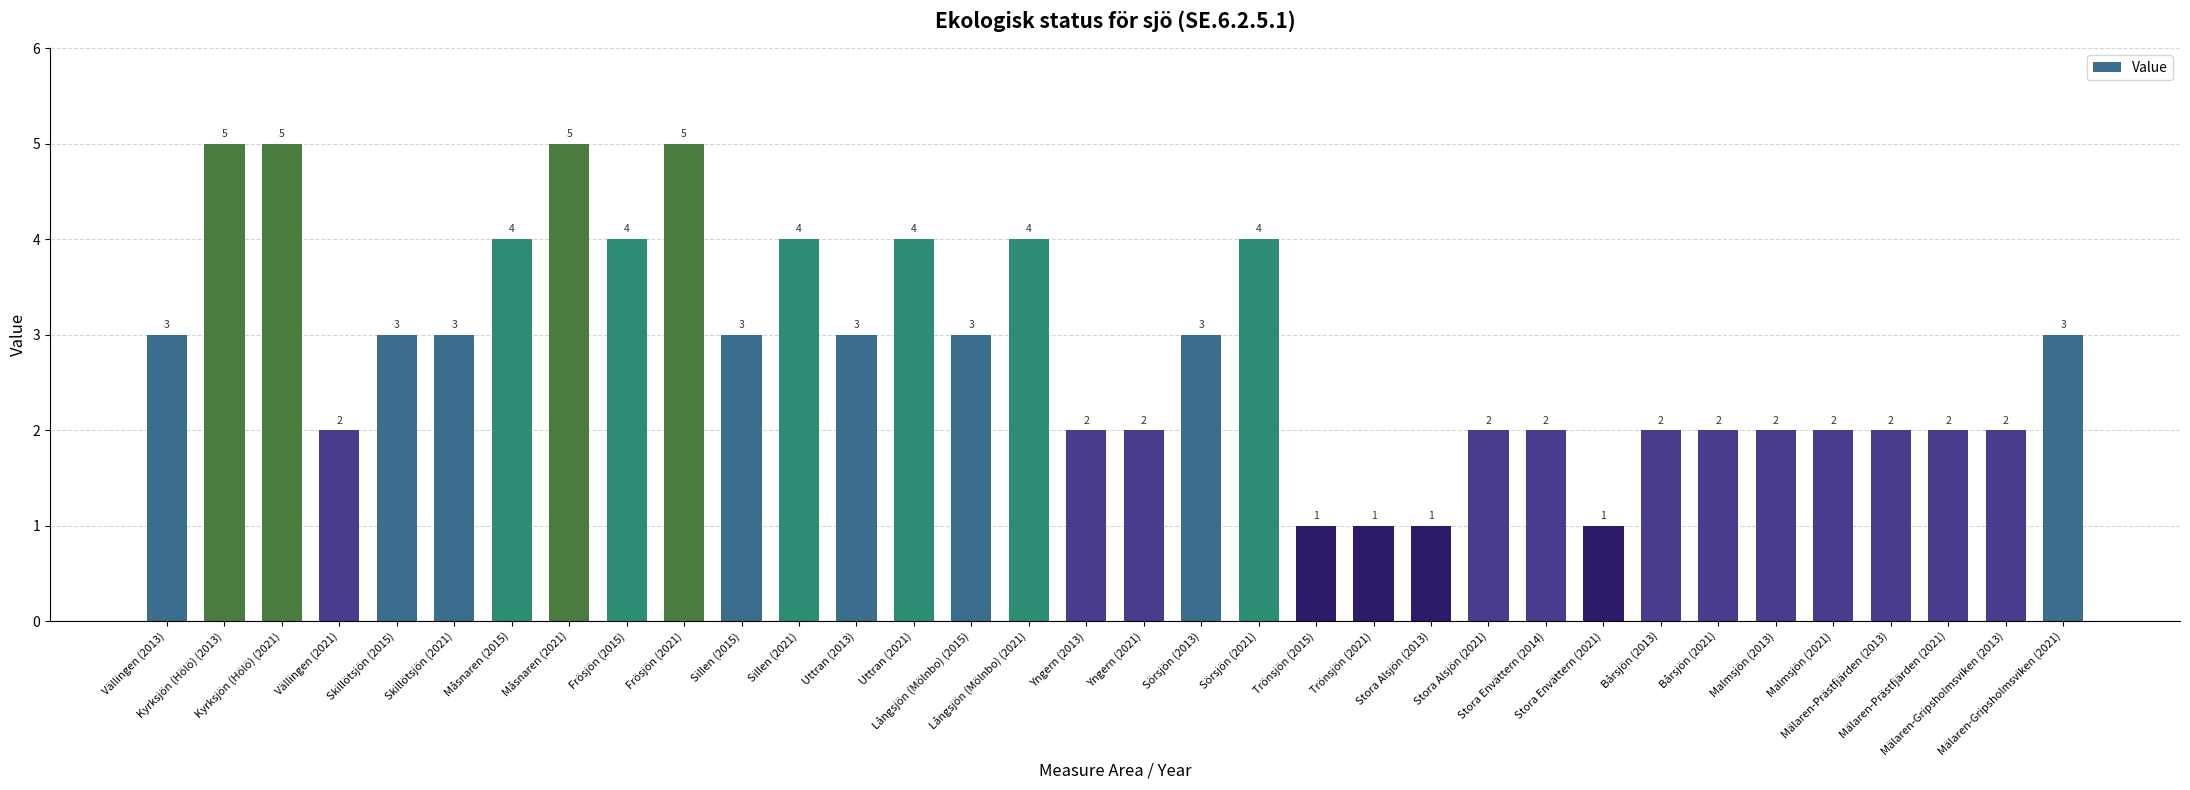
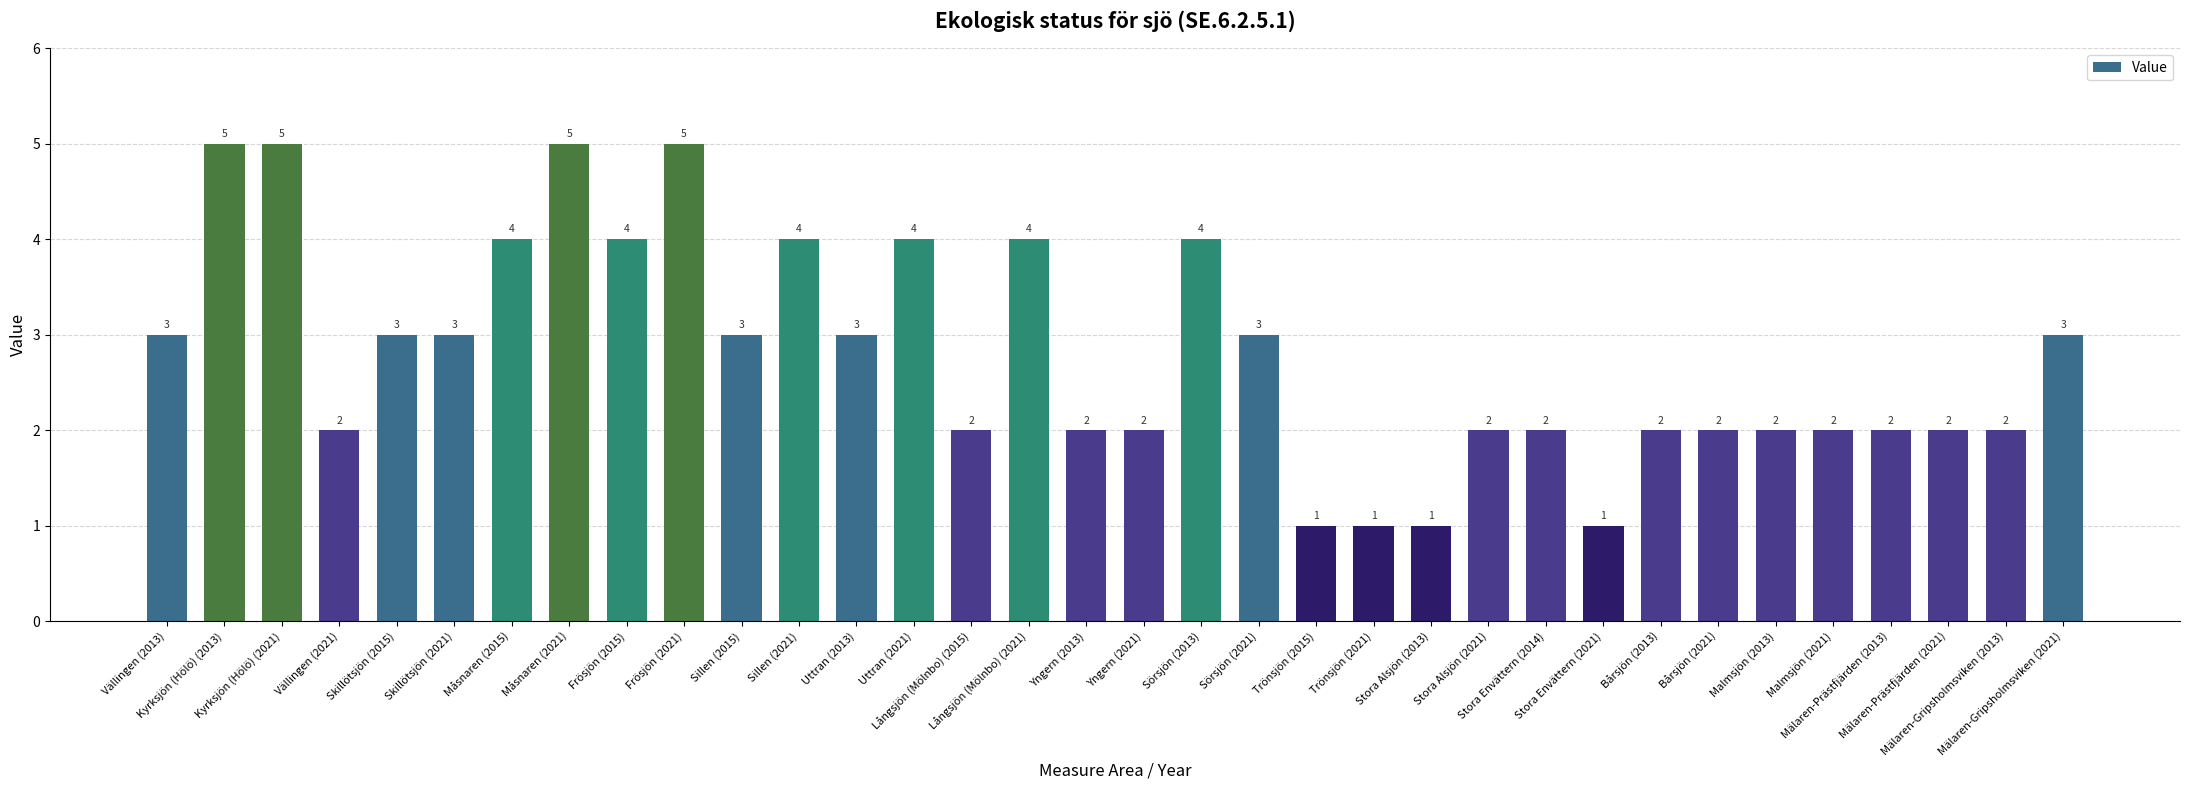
  {
    "Vällingen (2013)": 3,
    "Kyrksjön (Hölö) (2013)": 5,
    "Kyrksjön (Hölö) (2021)": 5,
    "Vällingen (2021)": 2,
    "Skillötsjön (2015)": 3,
    "Skillötsjön (2021)": 3,
    "Måsnaren (2015)": 4,
    "Måsnaren (2021)": 5,
    "Frösjön (2015)": 4,
    "Frösjön (2021)": 5,
    "Sillen (2015)": 3,
    "Sillen (2021)": 4,
    "Uttran (2013)": 3,
    "Uttran (2021)": 4,
-   "Långsjön (Mölnbo) (2015)": 3,
+   "Långsjön (Mölnbo) (2015)": 2,
    "Långsjön (Mölnbo) (2021)": 4,
    "Yngern (2013)": 2,
    "Yngern (2021)": 2,
-   "Sörsjön (2013)": 3,
-   "Sörsjön (2021)": 4,
+   "Sörsjön (2013)": 4,
+   "Sörsjön (2021)": 3,
    "Trönsjön (2015)": 1,
    "Trönsjön (2021)": 1,
    "Stora Alsjön (2013)": 1,
    "Stora Alsjön (2021)": 2,
    "Stora Envättern (2014)": 2,
    "Stora Envättern (2021)": 1,
    "Bårsjön (2013)": 2,
    "Bårsjön (2021)": 2,
    "Malmsjön (2013)": 2,
    "Malmsjön (2021)": 2,
    "Mälaren-Prästfjärden (2013)": 2,
    "Mälaren-Prästfjärden (2021)": 2,
    "Mälaren-Gripsholmsviken (2013)": 2,
    "Mälaren-Gripsholmsviken (2021)": 3
  }
